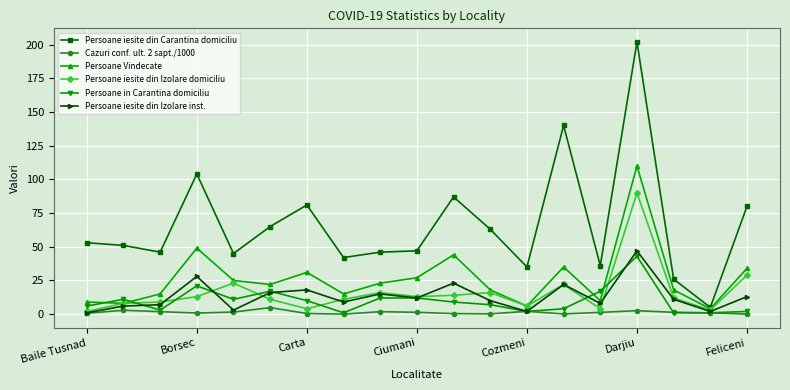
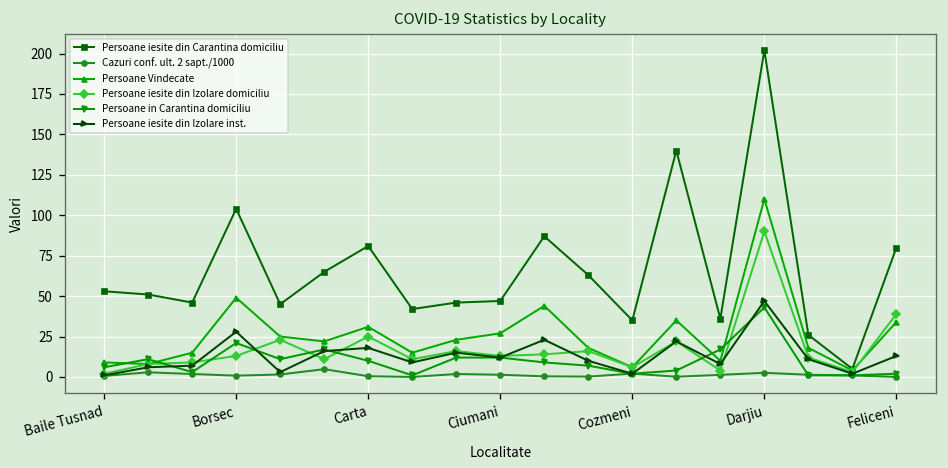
  {
    "Persoane iesite din Izolare domiciliu": {
      "Borsec": 13,
-     "Carta": 4,
+     "Carta": 25,
      "Darjiu": 90,
-     "Feliceni": 29
+     "Feliceni": 39
    }
  }
